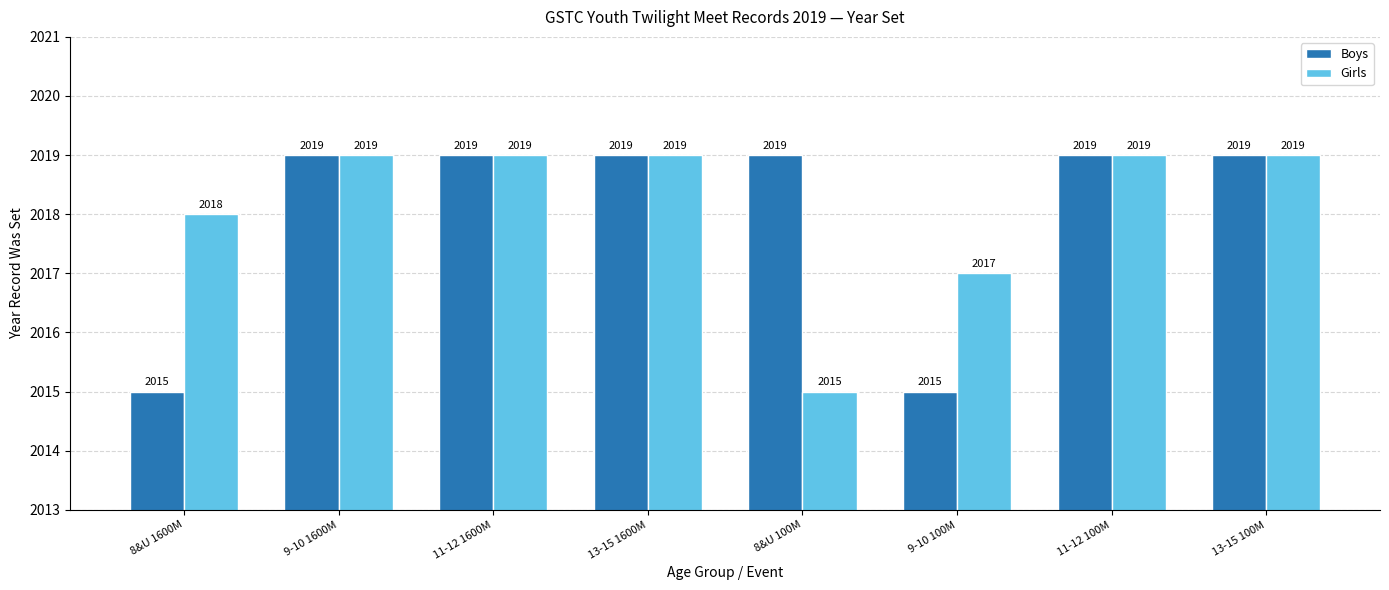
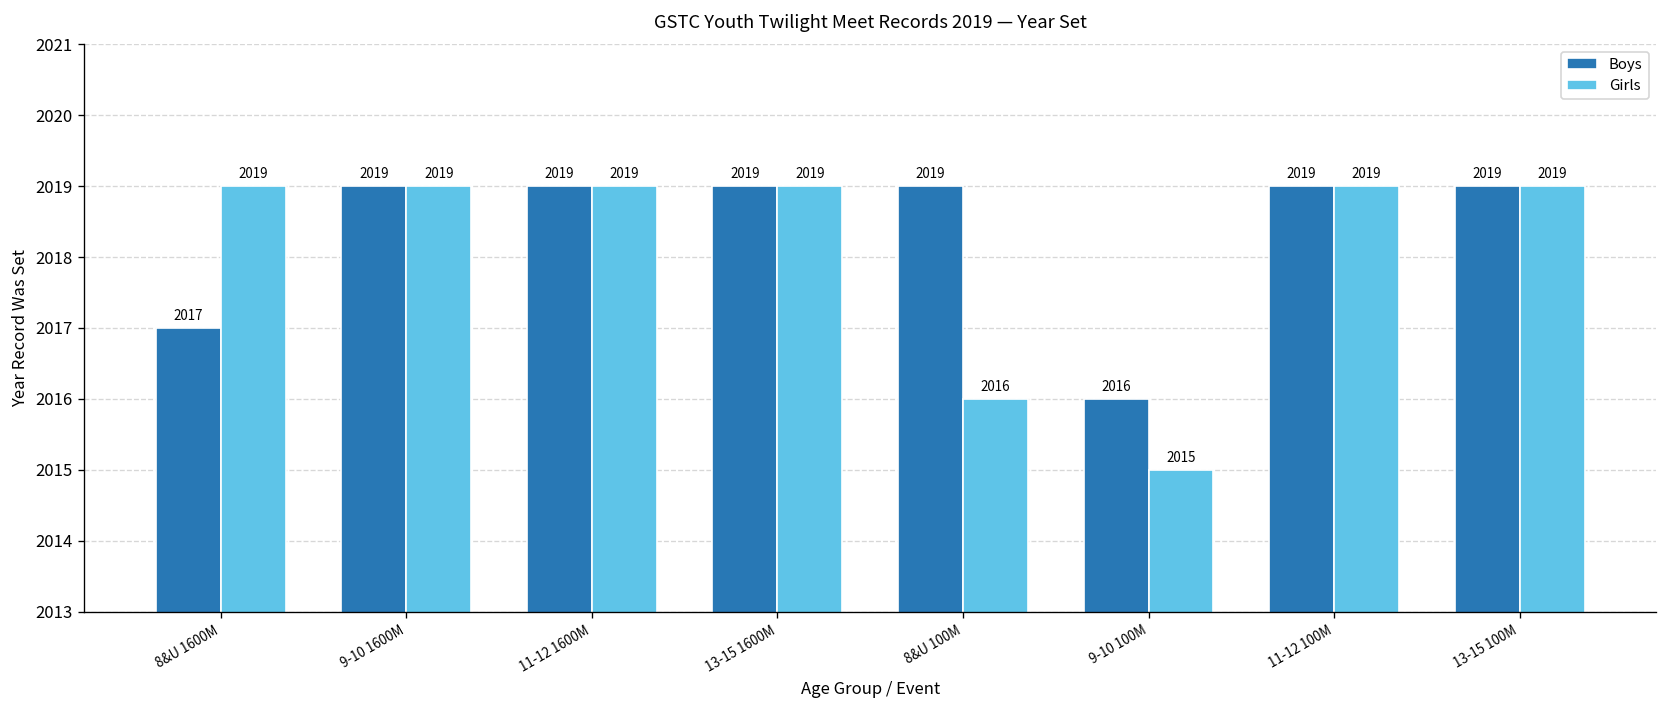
  {
    "Boys": {
-     "8&U 1600M": 2015,
+     "8&U 1600M": 2017,
      "9-10 1600M": 2019,
      "11-12 1600M": 2019,
      "13-15 1600M": 2019,
      "8&U 100M": 2019,
-     "9-10 100M": 2015,
+     "9-10 100M": 2016,
      "11-12 100M": 2019,
      "13-15 100M": 2019
    },
    "Girls": {
-     "8&U 1600M": 2018,
+     "8&U 1600M": 2019,
      "9-10 1600M": 2019,
      "11-12 1600M": 2019,
      "13-15 1600M": 2019,
-     "8&U 100M": 2015,
-     "9-10 100M": 2017,
+     "8&U 100M": 2016,
+     "9-10 100M": 2015,
      "11-12 100M": 2019,
      "13-15 100M": 2019
    }
  }
